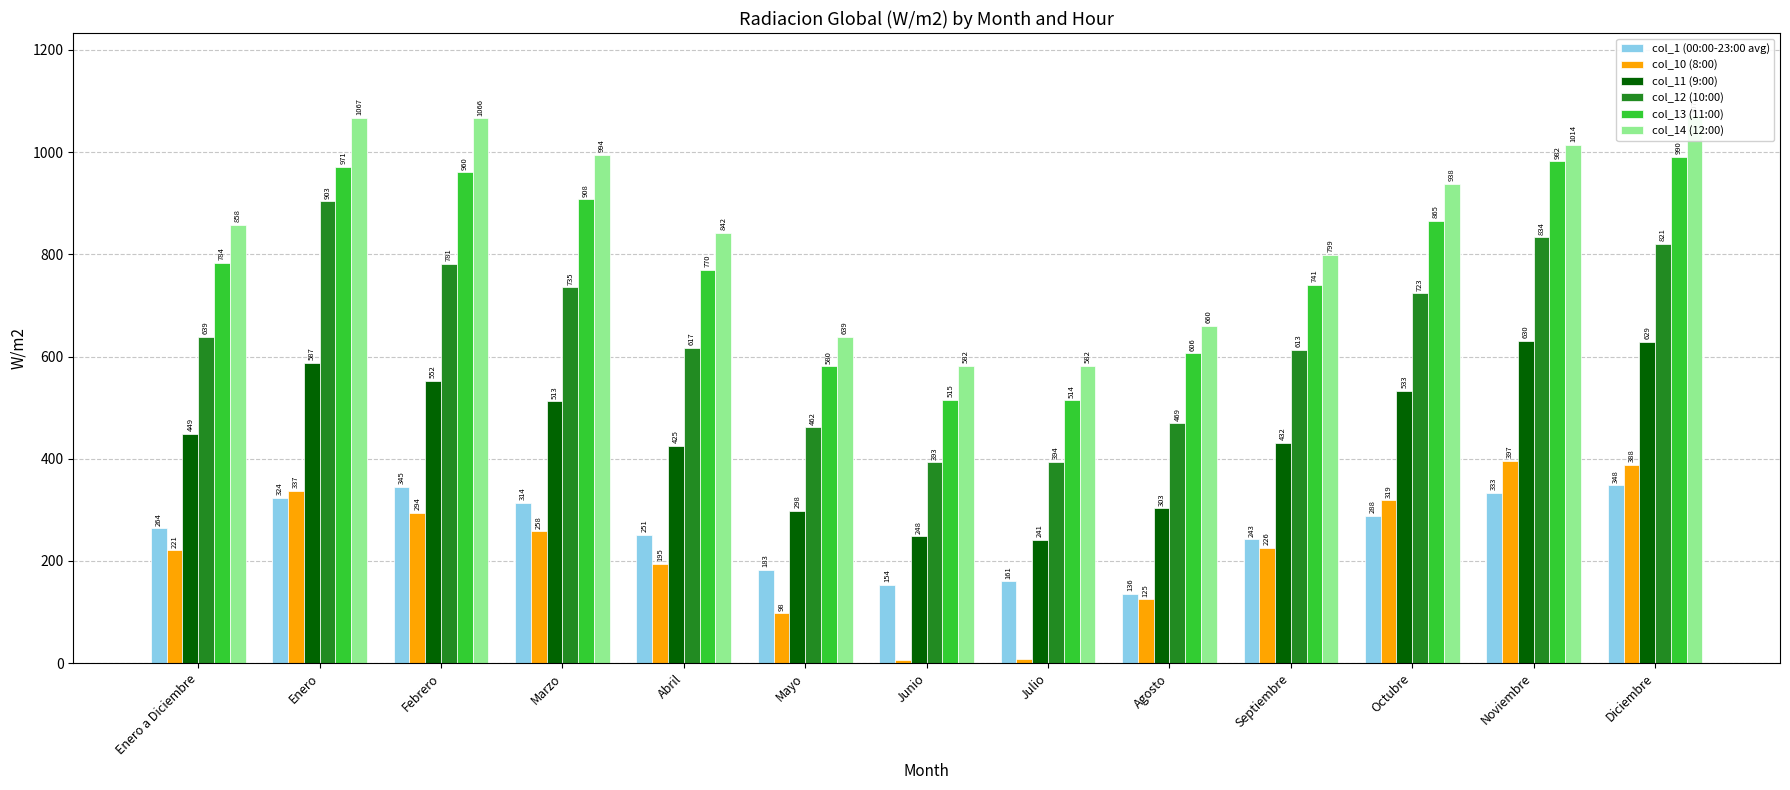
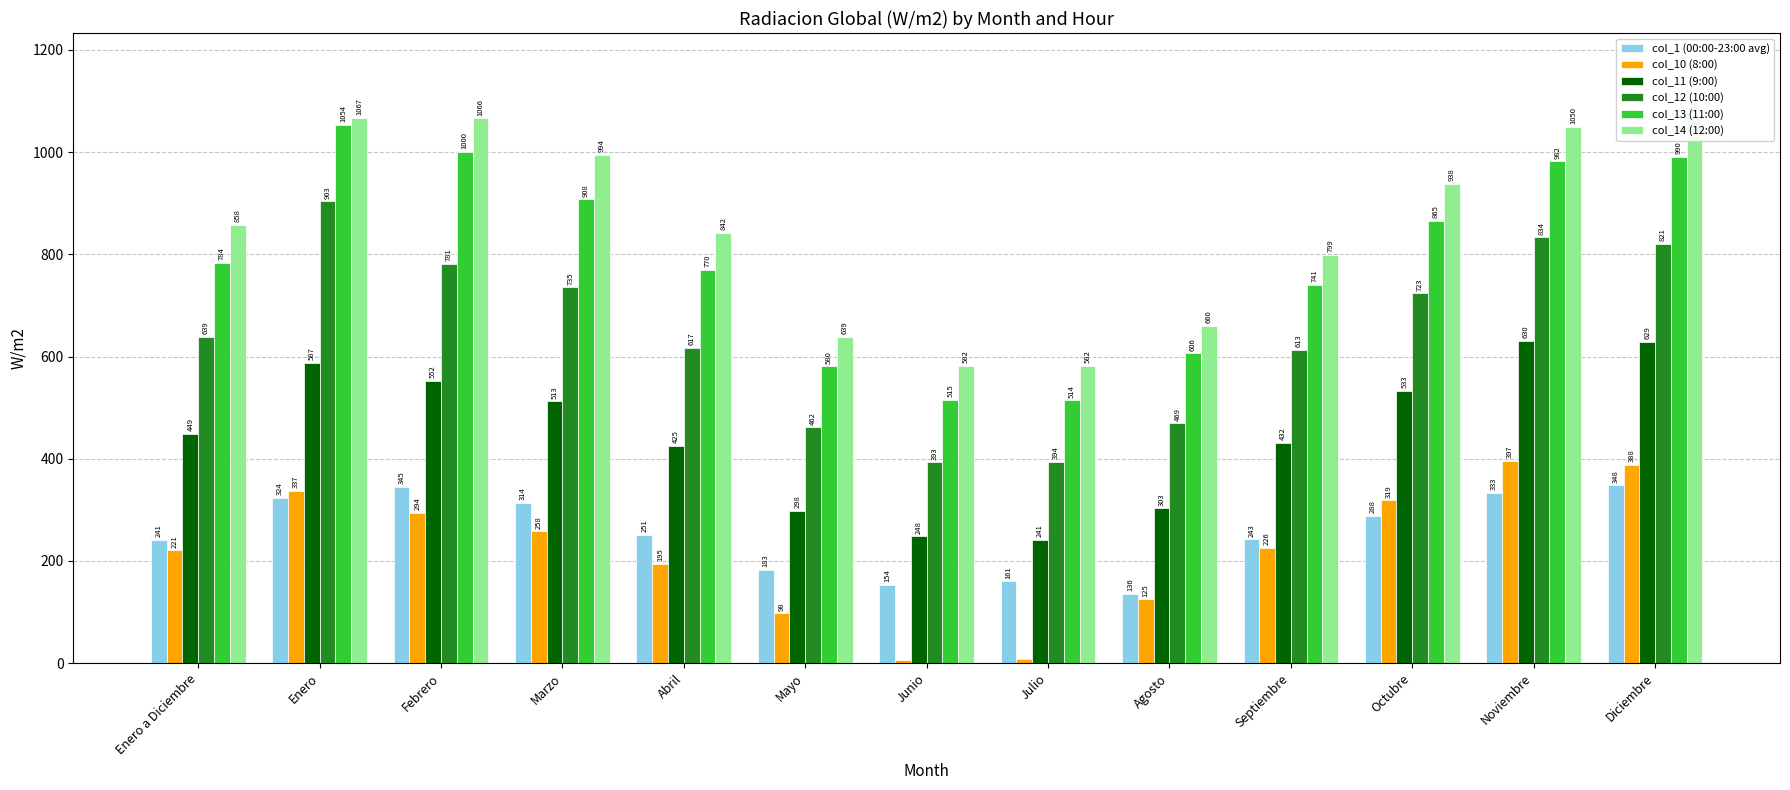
  {
    "col_1 (00:00-23:00 avg)": {
-     "Enero a Diciembre": 264,
+     "Enero a Diciembre": 241,
      "Enero": 324,
      "Febrero": 345,
      "Marzo": 314,
      "Abril": 251,
      "Mayo": 183,
      "Junio": 154,
      "Julio": 161,
      "Agosto": 136,
      "Septiembre": 243,
      "Octubre": 288,
      "Noviembre": 333,
      "Diciembre": 348
    },
    "col_10 (8:00)": {
      "Enero a Diciembre": 221,
      "Enero": 337,
      "Febrero": 294,
      "Marzo": 258,
      "Abril": 195,
      "Mayo": 98,
      "Agosto": 125,
      "Septiembre": 226,
      "Octubre": 319,
      "Noviembre": 397,
      "Diciembre": 388
    },
    "col_11 (9:00)": {
      "Enero a Diciembre": 449,
      "Enero": 587,
      "Febrero": 552,
      "Marzo": 513,
      "Abril": 425,
      "Mayo": 298,
      "Junio": 248,
      "Julio": 241,
      "Agosto": 303,
      "Septiembre": 432,
      "Octubre": 533,
      "Noviembre": 630,
      "Diciembre": 629
    },
    "col_12 (10:00)": {
      "Enero a Diciembre": 639,
      "Enero": 903,
      "Febrero": 781,
      "Marzo": 735,
      "Abril": 617,
      "Mayo": 462,
      "Junio": 393,
      "Julio": 394,
      "Agosto": 469,
      "Septiembre": 613,
      "Octubre": 723,
      "Noviembre": 834,
      "Diciembre": 821
    },
    "col_13 (11:00)": {
      "Enero a Diciembre": 784,
-     "Enero": 971,
-     "Febrero": 960,
+     "Enero": 1054,
+     "Febrero": 1000,
      "Marzo": 908,
      "Abril": 770,
      "Mayo": 580,
      "Junio": 515,
      "Julio": 514,
      "Agosto": 606,
      "Septiembre": 741,
      "Octubre": 865,
      "Noviembre": 982,
      "Diciembre": 990
    },
    "col_14 (12:00)": {
      "Enero a Diciembre": 858,
      "Enero": 1067,
      "Febrero": 1066,
      "Marzo": 994,
      "Abril": 842,
      "Mayo": 639,
      "Junio": 582,
      "Julio": 582,
      "Agosto": 660,
      "Septiembre": 799,
      "Octubre": 938,
-     "Noviembre": 1014
+     "Noviembre": 1050
    }
  }
